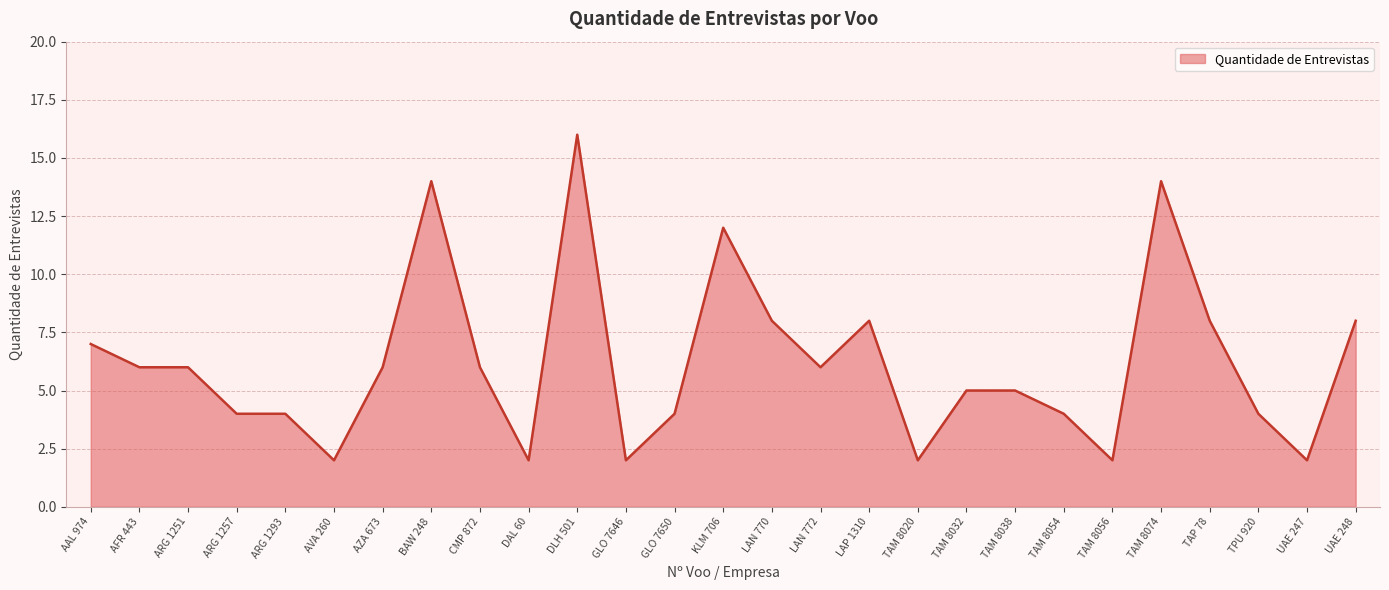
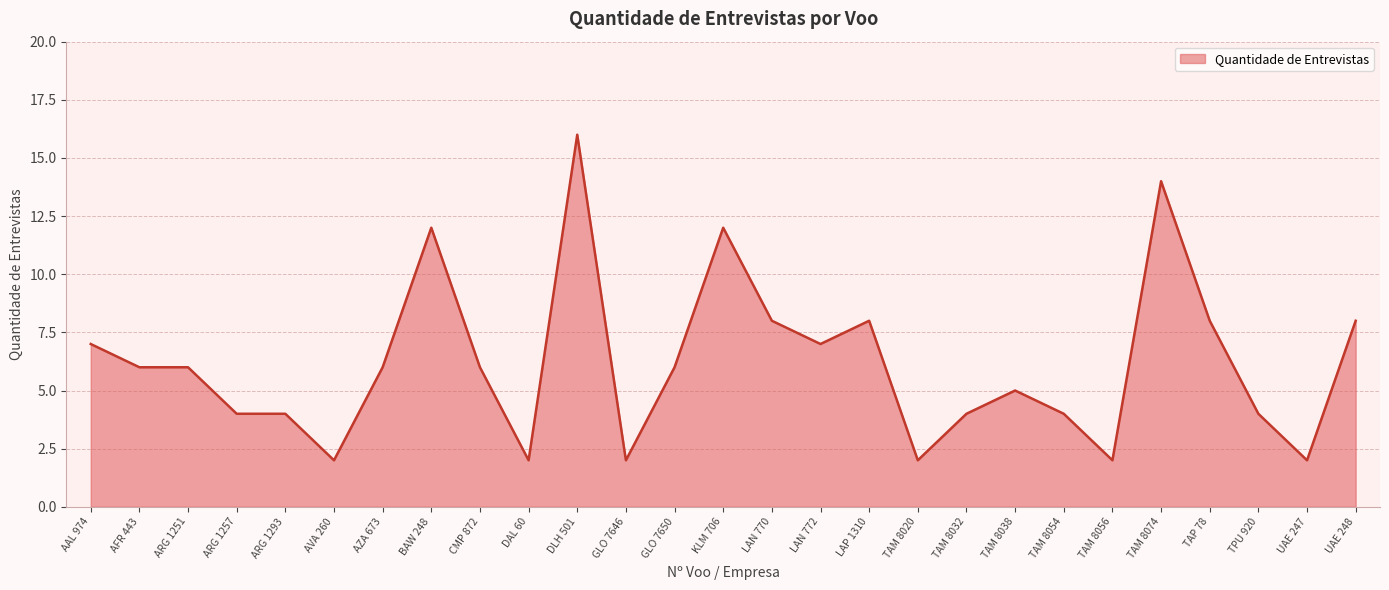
  {
    "AAL 974": 7,
    "AFR 443": 6,
    "ARG 1251": 6,
    "ARG 1257": 4,
    "ARG 1293": 4,
    "AVA 260": 2,
    "AZA 673": 6,
-   "BAW 248": 14,
+   "BAW 248": 12,
    "CMP 872": 6,
    "DAL 60": 2,
    "DLH 501": 16,
    "GLO 7646": 2,
-   "GLO 7650": 4,
+   "GLO 7650": 6,
    "KLM 706": 12,
    "LAN 770": 8,
-   "LAN 772": 6,
+   "LAN 772": 7,
    "LAP 1310": 8,
    "TAM 8020": 2,
-   "TAM 8032": 5,
+   "TAM 8032": 4,
    "TAM 8038": 5,
    "TAM 8054": 4,
    "TAM 8056": 2,
    "TAM 8074": 14,
    "TAP 78": 8,
    "TPU 920": 4,
    "UAE 247": 2,
    "UAE 248": 8
  }
